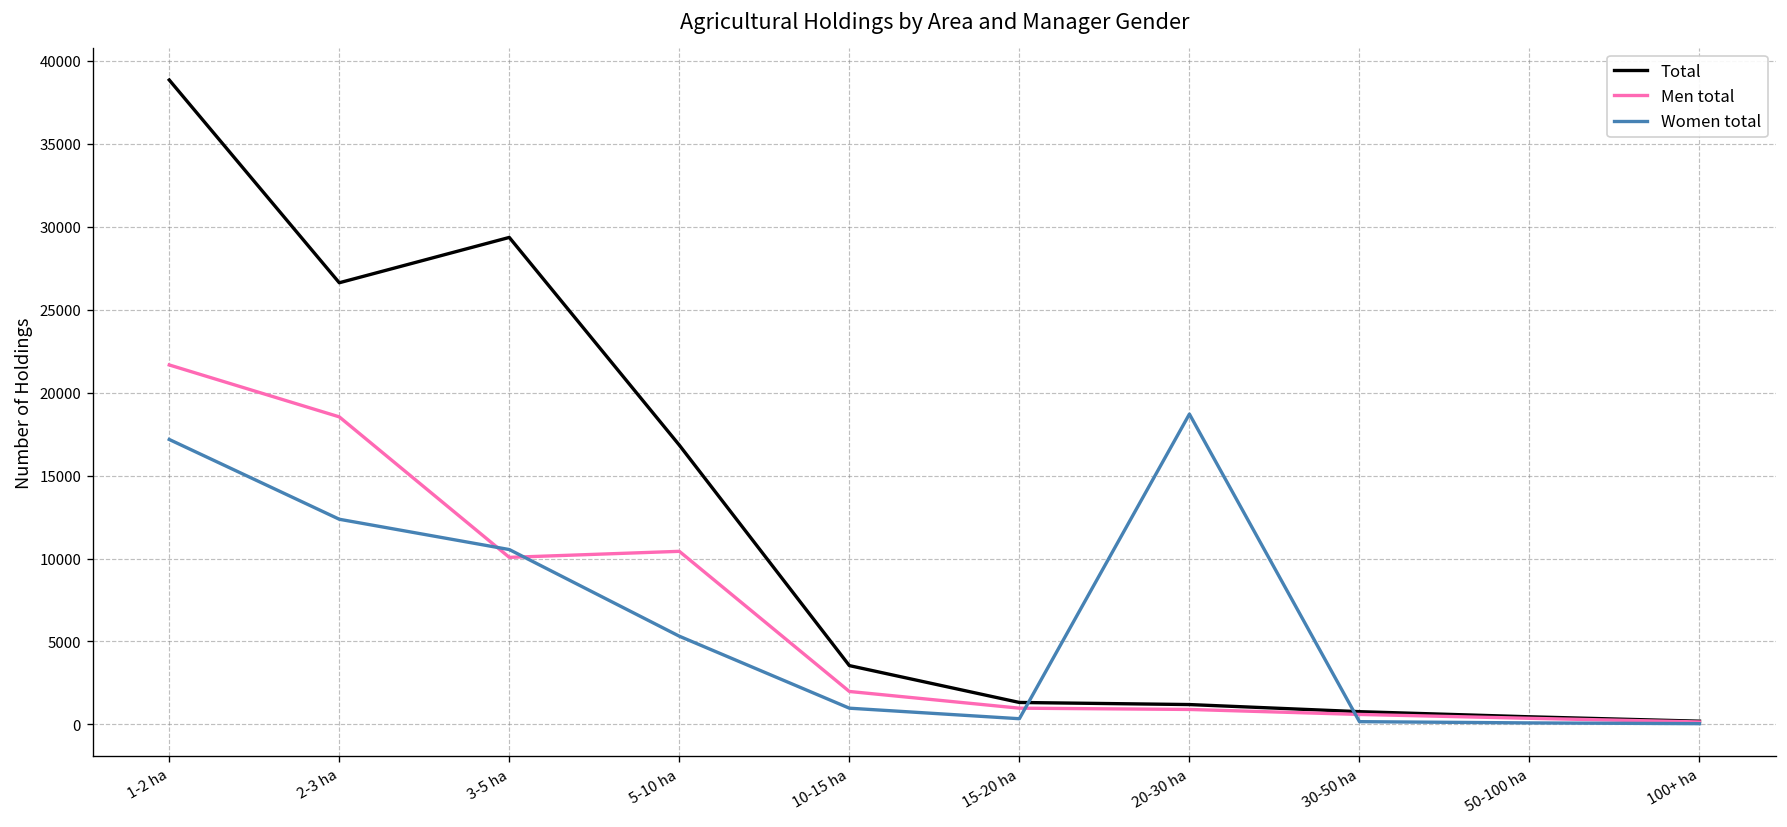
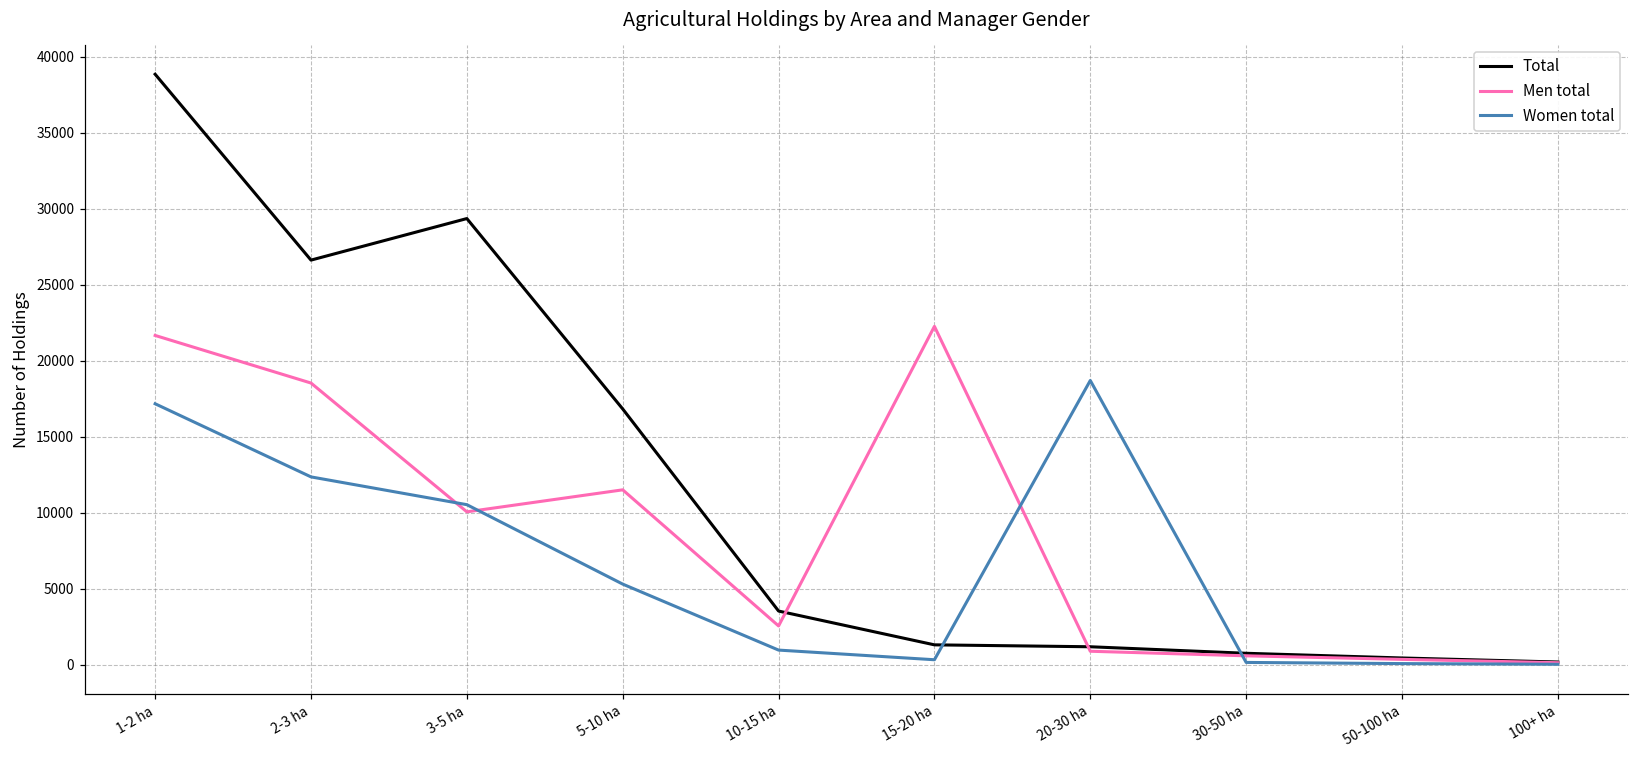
  {
    "Total": {
      "1-2 ha": 38900,
      "2-3 ha": 26600,
      "3-5 ha": 29400,
      "5-10 ha": 16800,
      "10-15 ha": 3500,
      "15-20 ha": 1300,
      "20-30 ha": 1200
    },
    "Men total": {
      "1-2 ha": 21700,
      "2-3 ha": 18500,
      "3-5 ha": 10100,
-     "5-10 ha": 10400,
-     "10-15 ha": 2000,
-     "15-20 ha": 1000,
+     "5-10 ha": 11500,
+     "10-15 ha": 2600,
+     "15-20 ha": 22300,
      "20-30 ha": 900
    },
    "Women total": {
      "1-2 ha": 17200,
      "2-3 ha": 12400,
      "3-5 ha": 10500,
      "5-10 ha": 5300,
      "10-15 ha": 1000,
      "15-20 ha": 300,
      "20-30 ha": 18700,
      "30-50 ha": 200,
      "50-100 ha": 100
    }
  }
